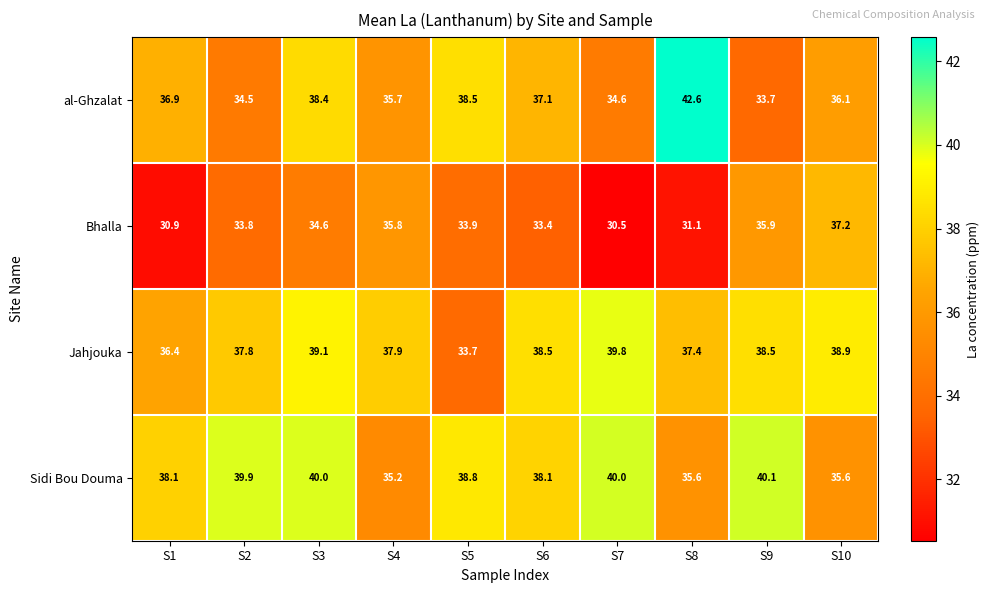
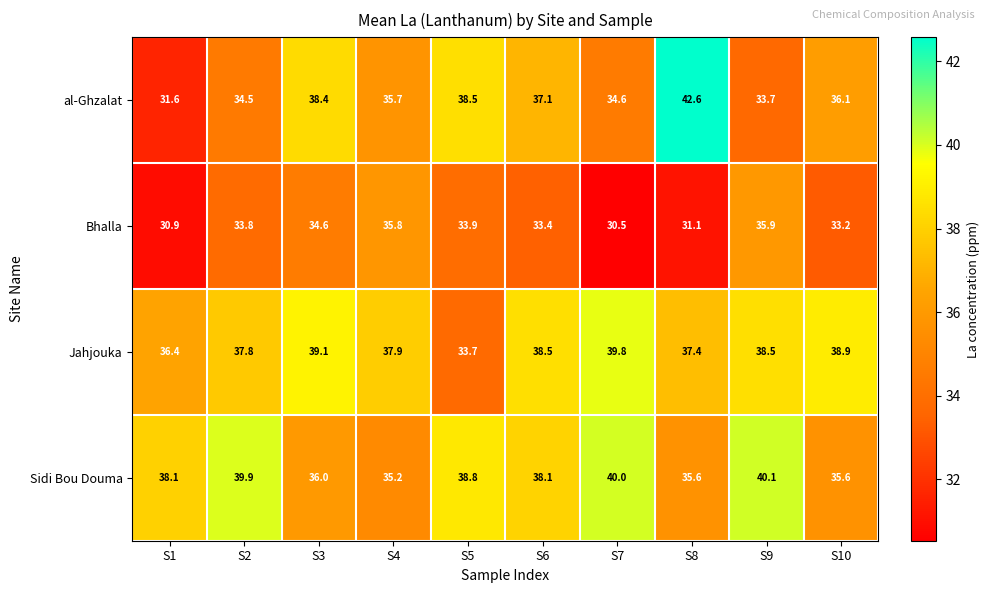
  {
    "al-Ghzalat": {
-     "S1": 36.9,
+     "S1": 31.6,
      "S2": 34.5,
      "S3": 38.4,
      "S4": 35.7,
      "S5": 38.5,
      "S6": 37.1,
      "S7": 34.6,
      "S8": 42.6,
      "S9": 33.7,
      "S10": 36.1
    },
    "Bhalla": {
      "S1": 30.9,
      "S2": 33.8,
      "S3": 34.6,
      "S4": 35.8,
      "S5": 33.9,
      "S6": 33.4,
      "S7": 30.5,
      "S8": 31.1,
      "S9": 35.9,
-     "S10": 37.2
+     "S10": 33.2
    },
    "Jahjouka": {
      "S1": 36.4,
      "S2": 37.8,
      "S3": 39.1,
      "S4": 37.9,
      "S5": 33.7,
      "S6": 38.5,
      "S7": 39.8,
      "S8": 37.4,
      "S9": 38.5,
      "S10": 38.9
    },
    "Sidi Bou Douma": {
      "S1": 38.1,
      "S2": 39.9,
-     "S3": 40.0,
+     "S3": 36.0,
      "S4": 35.2,
      "S5": 38.8,
      "S6": 38.1,
      "S7": 40.0,
      "S8": 35.6,
      "S9": 40.1,
      "S10": 35.6
    }
  }
